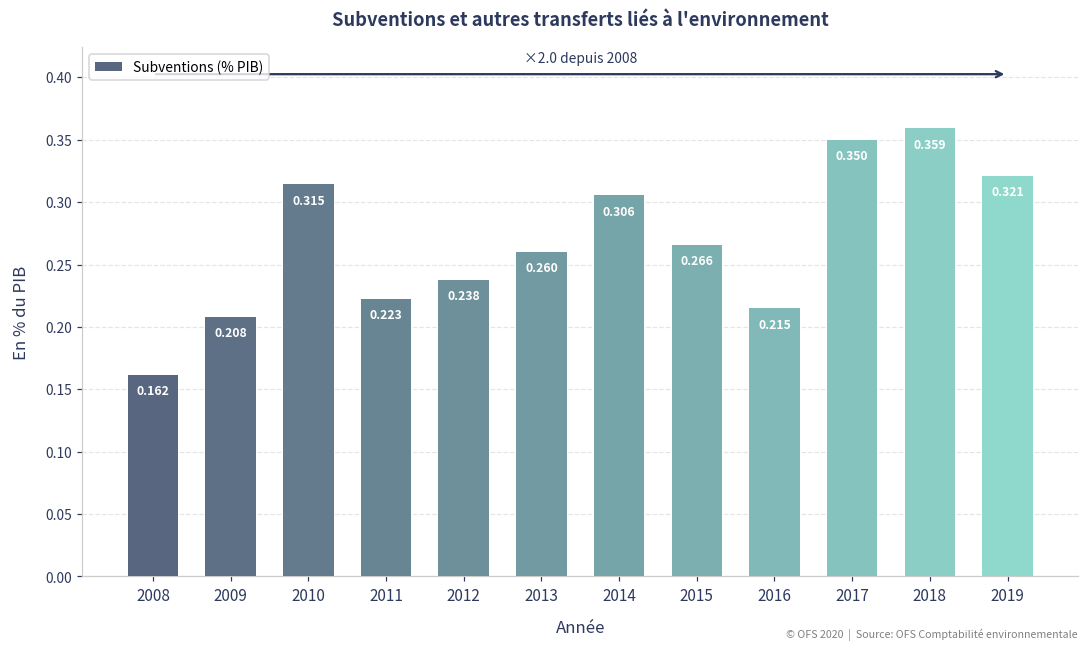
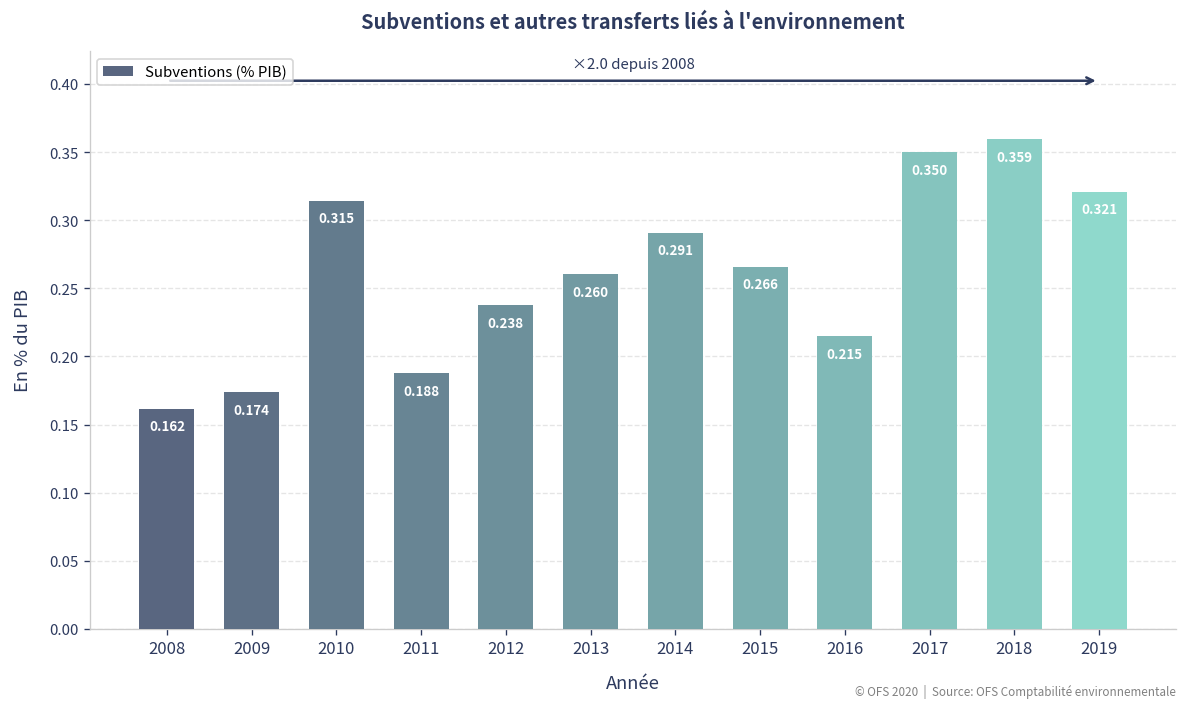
  {
    "2008": 0.162,
-   "2009": 0.208,
+   "2009": 0.174,
    "2010": 0.315,
-   "2011": 0.223,
+   "2011": 0.188,
    "2012": 0.238,
    "2013": 0.260,
-   "2014": 0.306,
+   "2014": 0.291,
    "2015": 0.266,
    "2016": 0.215,
    "2017": 0.350,
    "2018": 0.359,
    "2019": 0.321
  }
